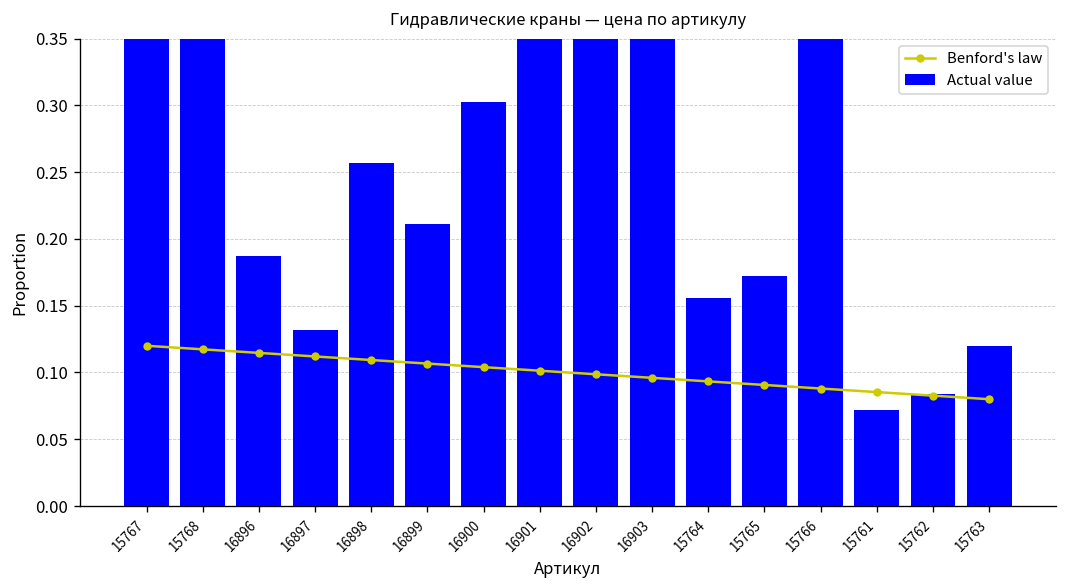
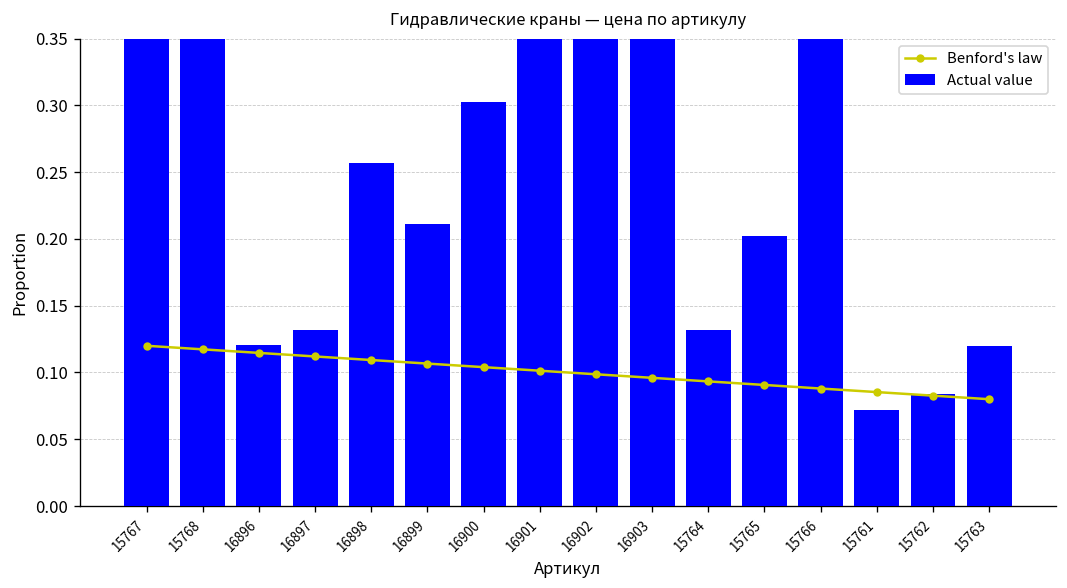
  {
    "Benford's law": {
      "15767": 0.120,
      "15768": 0.117,
      "16896": 0.115,
      "16897": 0.112,
      "16898": 0.109,
      "16899": 0.107,
      "16900": 0.104,
      "16901": 0.101,
      "16902": 0.099,
      "16903": 0.096,
      "15764": 0.093,
      "15765": 0.091,
      "15766": 0.088,
      "15761": 0.085,
      "15762": 0.083,
      "15763": 0.080
    },
    "Actual value": {
-     "16896": 0.187,
+     "16896": 0.121,
      "16897": 0.132,
      "16898": 0.257,
      "16899": 0.211,
      "16900": 0.302,
-     "15764": 0.155,
-     "15765": 0.172,
+     "15764": 0.132,
+     "15765": 0.202,
      "15766": 0.351,
      "15761": 0.072,
      "15762": 0.084,
      "15763": 0.120
    }
  }
